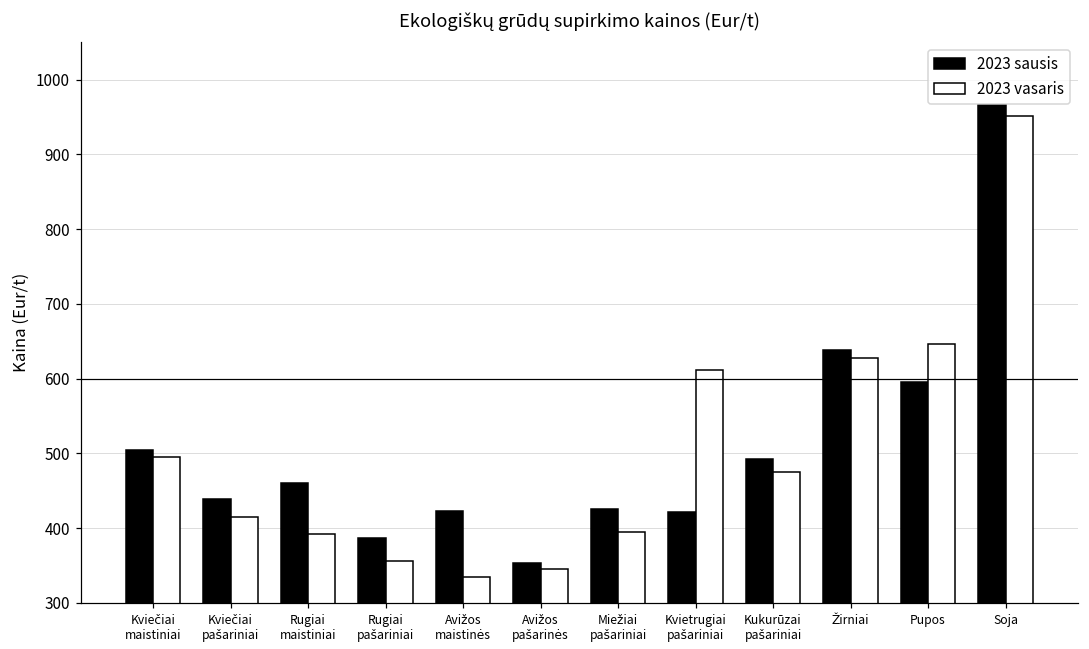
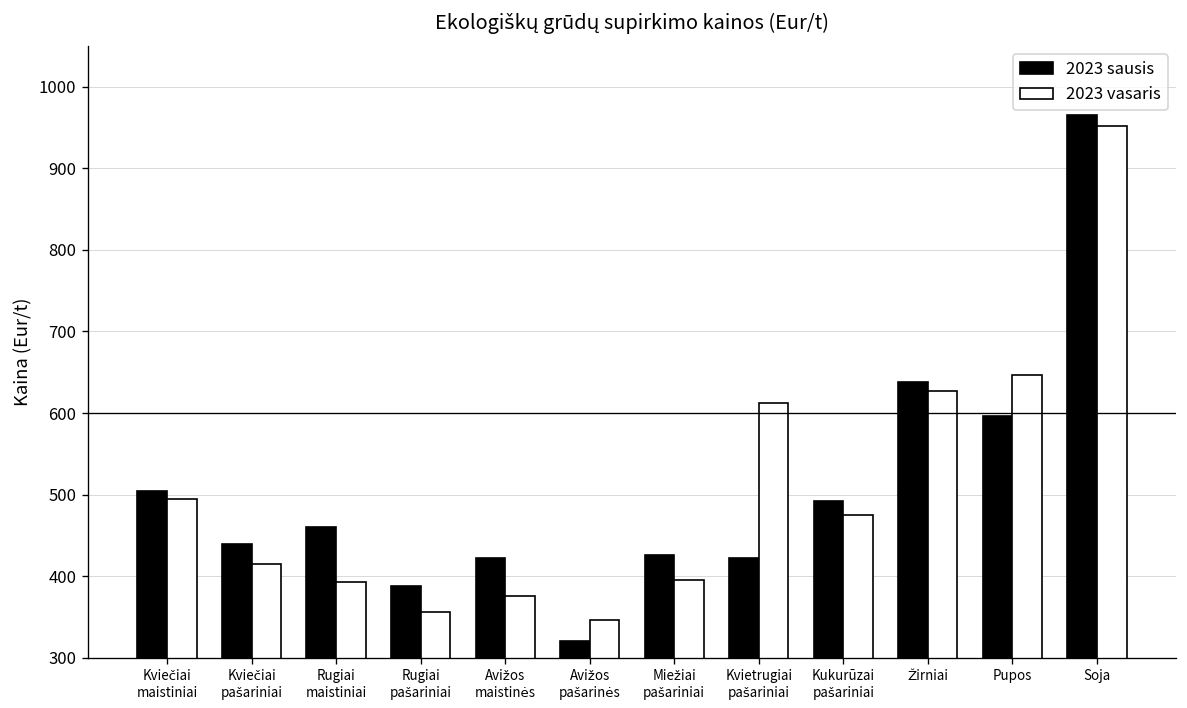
  {
    "2023 sausis": {
      "Kviečiai maistiniai": 500,
      "Kviečiai pašariniai": 440,
      "Rugiai maistiniai": 460,
      "Rugiai pašariniai": 390,
      "Avižos maistinės": 420,
-     "Avižos pašarinės": 350,
+     "Avižos pašarinės": 320,
      "Miežiai pašariniai": 430,
      "Kvietrugiai pašariniai": 420,
      "Kukurūzai pašariniai": 490,
      "Žirniai": 640,
      "Pupos": 600,
      "Soja": 970
    },
    "2023 vasaris": {
      "Kviečiai maistiniai": 500,
      "Kviečiai pašariniai": 420,
      "Rugiai maistiniai": 390,
      "Rugiai pašariniai": 360,
-     "Avižos maistinės": 330,
+     "Avižos maistinės": 380,
      "Avižos pašarinės": 350,
      "Miežiai pašariniai": 390,
      "Kvietrugiai pašariniai": 610,
      "Kukurūzai pašariniai": 480,
      "Žirniai": 630,
      "Pupos": 650,
      "Soja": 950
    }
  }
